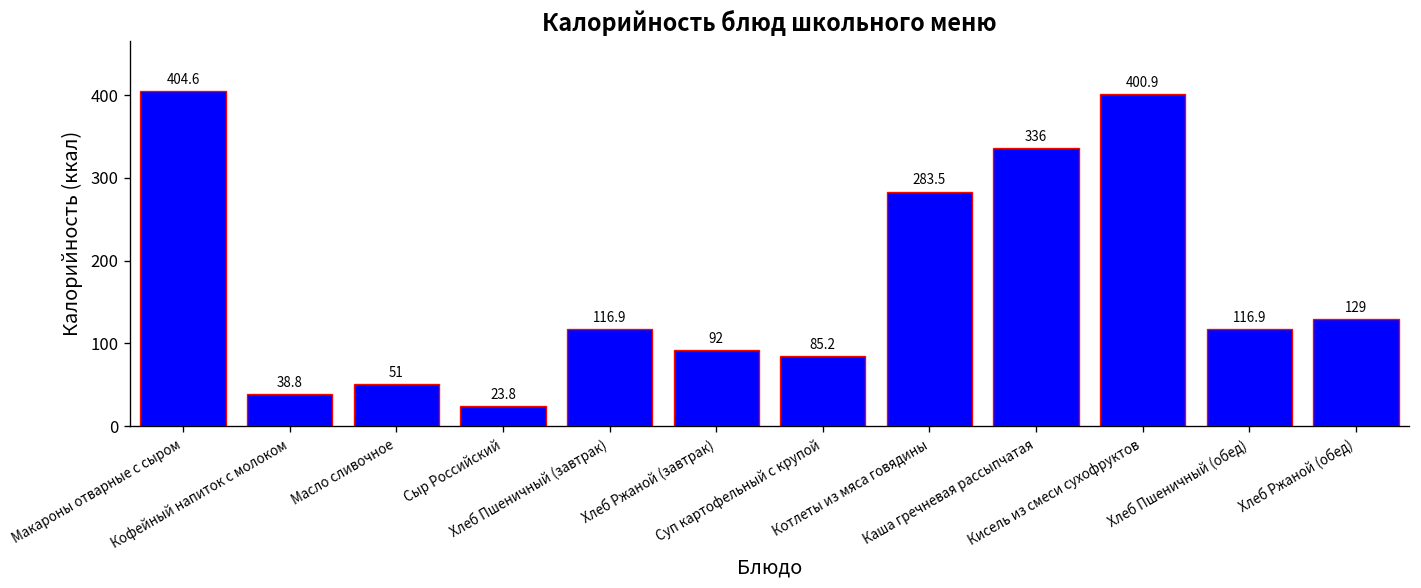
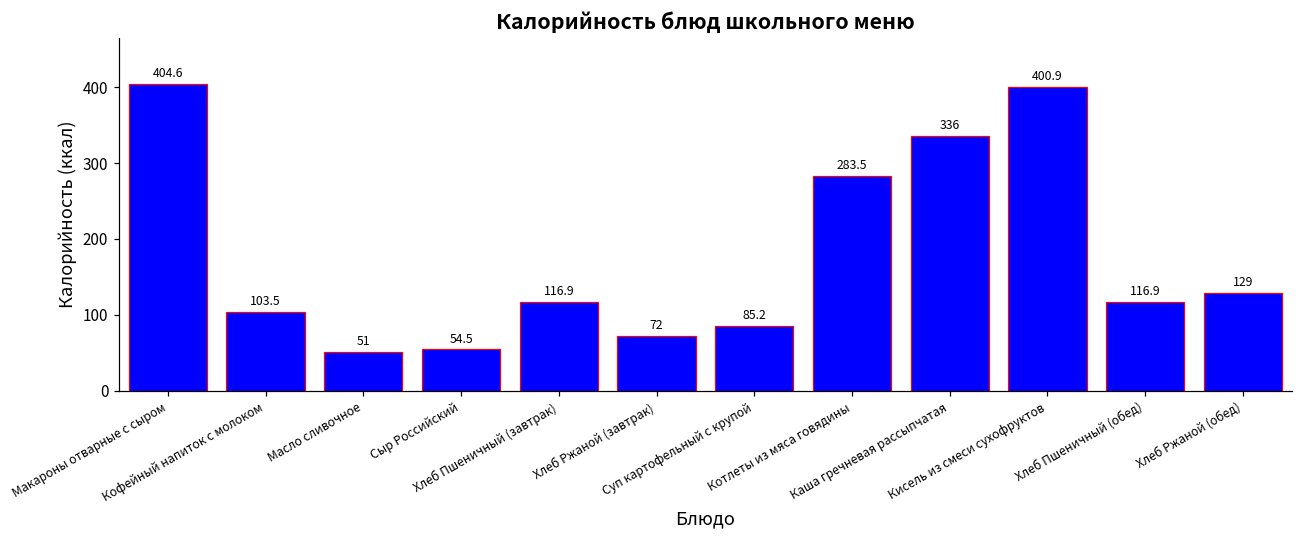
  {
    "Макароны отварные с сыром": 404.6,
-   "Кофейный напиток с молоком": 38.8,
+   "Кофейный напиток с молоком": 103.5,
    "Масло сливочное": 51,
-   "Сыр Российский": 23.8,
+   "Сыр Российский": 54.5,
    "Хлеб Пшеничный (завтрак)": 116.9,
-   "Хлеб Ржаной (завтрак)": 92,
+   "Хлеб Ржаной (завтрак)": 72,
    "Суп картофельный с крупой": 85.2,
    "Котлеты из мяса говядины": 283.5,
    "Каша гречневая рассыпчатая": 336,
    "Кисель из смеси сухофруктов": 400.9,
    "Хлеб Пшеничный (обед)": 116.9,
    "Хлеб Ржаной (обед)": 129
  }
